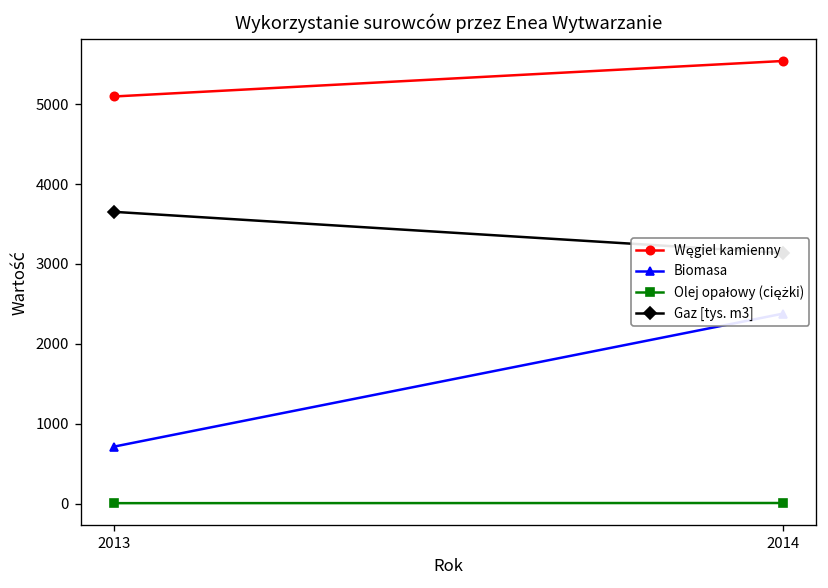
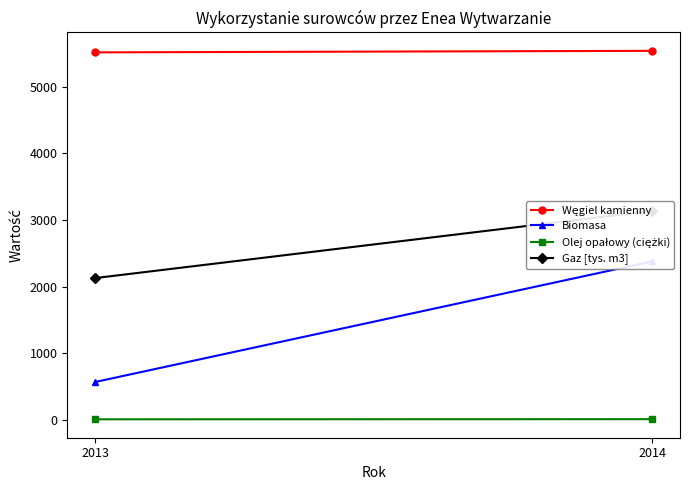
  {
    "Węgiel kamienny": {
-     "2013": 5100,
+     "2013": 5500,
      "2014": 5500
    },
    "Biomasa": {
-     "2013": 700
+     "2013": 600
    },
    "Olej opałowy (ciężki)": {
      "2013": 0,
      "2014": 0
    },
    "Gaz [tys. m3]": {
-     "2013": 3700
+     "2013": 2100
    }
  }
